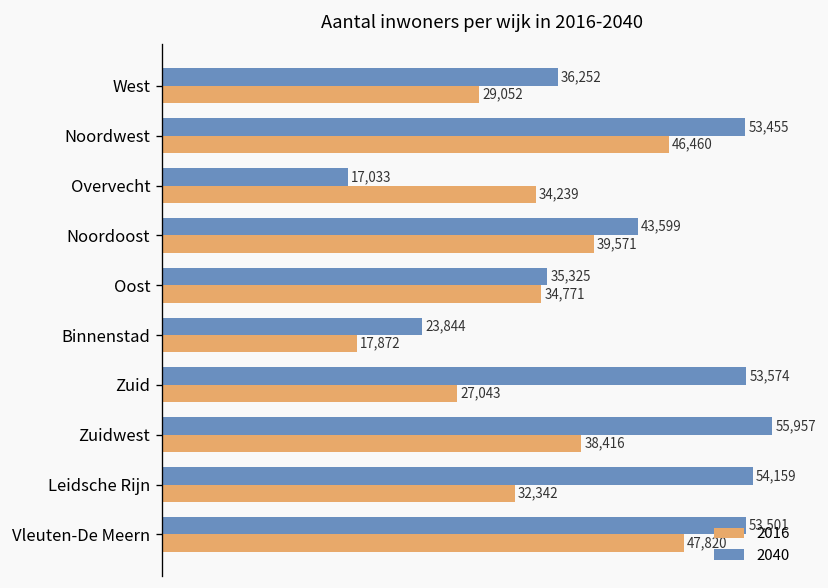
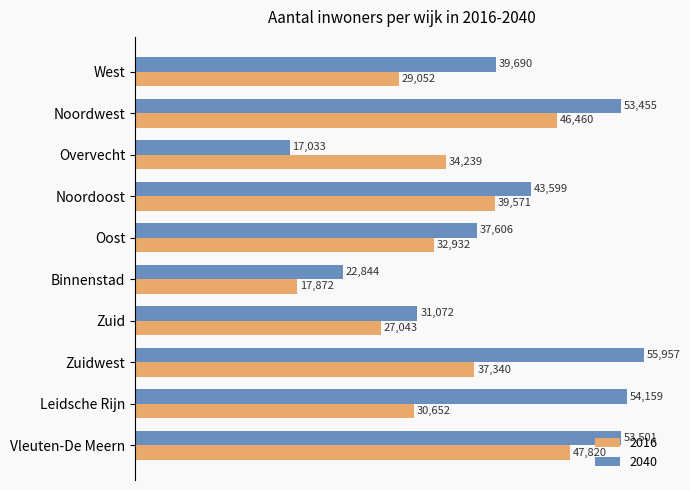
  {
    "2016": {
      "West": "29,052",
      "Noordwest": "46,460",
      "Overvecht": "34,239",
      "Noordoost": "39,571",
-     "Oost": "34,771",
+     "Oost": "32,932",
      "Binnenstad": "17,872",
      "Zuid": "27,043",
-     "Zuidwest": "38,416",
-     "Leidsche Rijn": "32,342",
+     "Zuidwest": "37,340",
+     "Leidsche Rijn": "30,652",
      "Vleuten-De Meern": "47,820"
    },
    "2040": {
-     "West": "36,252",
+     "West": "39,690",
      "Noordwest": "53,455",
      "Overvecht": "17,033",
      "Noordoost": "43,599",
-     "Oost": "35,325",
-     "Binnenstad": "23,844",
-     "Zuid": "53,574",
+     "Oost": "37,606",
+     "Binnenstad": "22,844",
+     "Zuid": "31,072",
      "Zuidwest": "55,957",
      "Leidsche Rijn": "54,159",
      "Vleuten-De Meern": "53,501"
    }
  }
